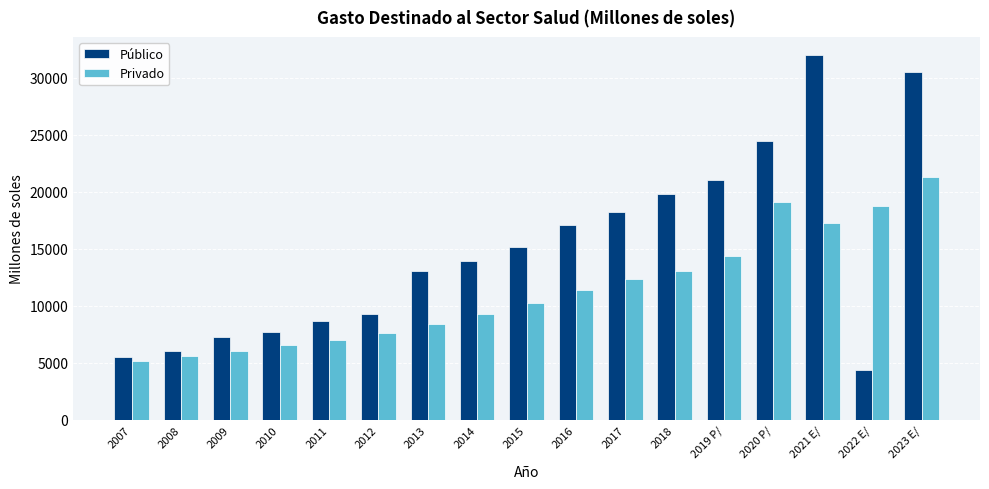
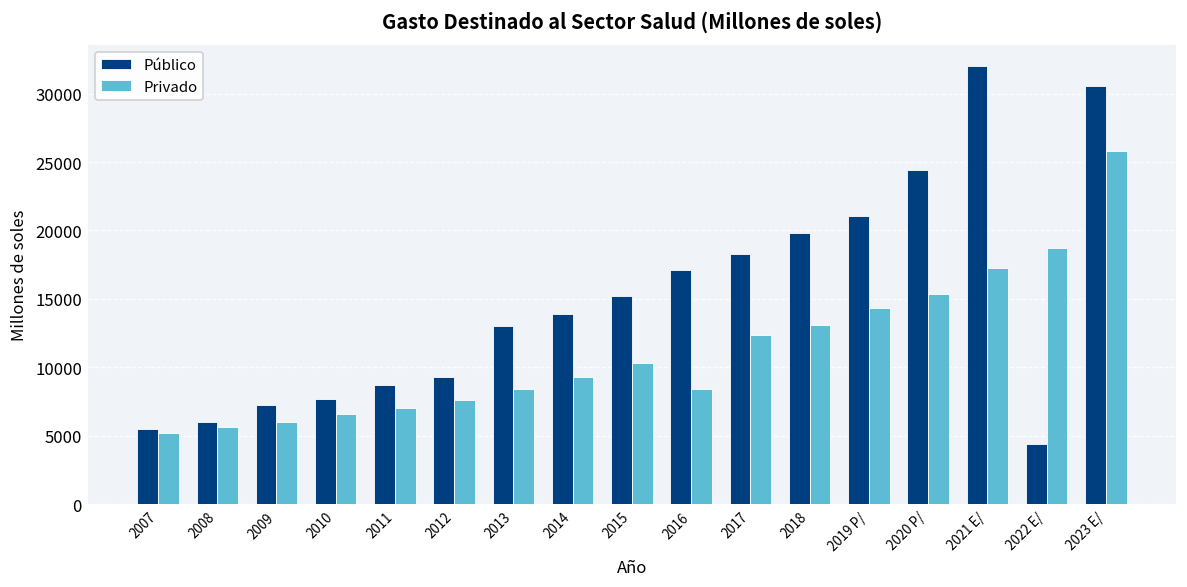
  {
    "Público": {
      "2007": 5500,
      "2008": 6000,
      "2009": 7300,
      "2010": 7700,
      "2011": 8700,
      "2012": 9300,
      "2013": 13000,
      "2014": 13900,
      "2015": 15200,
      "2016": 17100,
      "2017": 18300,
      "2018": 19800,
      "2019 P/": 21100,
      "2020 P/": 24400,
      "2021 E/": 32000,
      "2022 E/": 4400,
      "2023 E/": 30500
    },
    "Privado": {
      "2007": 5200,
      "2008": 5600,
      "2009": 6000,
      "2010": 6500,
      "2011": 7000,
      "2012": 7600,
      "2013": 8400,
      "2014": 9300,
      "2015": 10300,
-     "2016": 11400,
+     "2016": 8400,
      "2017": 12400,
      "2018": 13100,
      "2019 P/": 14400,
-     "2020 P/": 19100,
+     "2020 P/": 15400,
      "2021 E/": 17200,
      "2022 E/": 18800,
-     "2023 E/": 21300
+     "2023 E/": 25800
    }
  }
